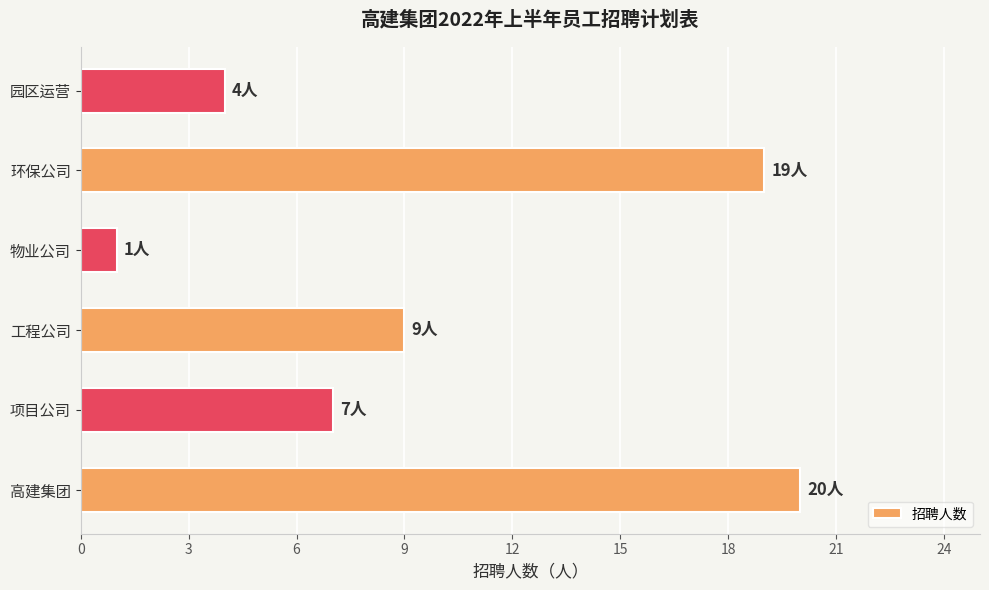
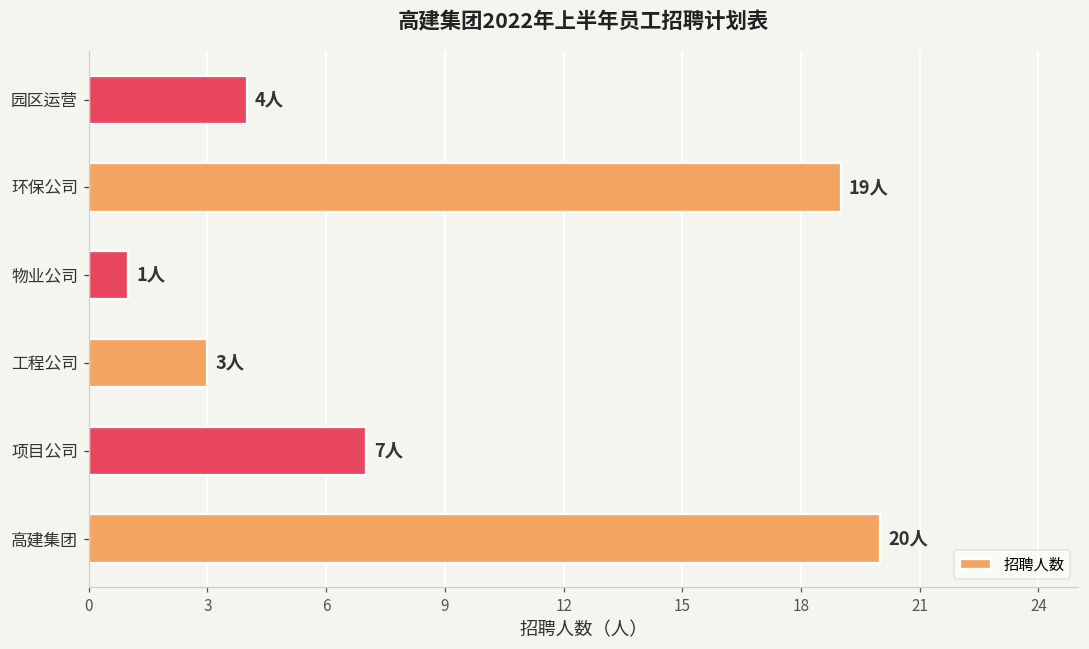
  {
    "园区运营": "4人",
    "环保公司": "19人",
    "物业公司": "1人",
-   "工程公司": "9人",
+   "工程公司": "3人",
    "项目公司": "7人",
    "高建集团": "20人"
  }
